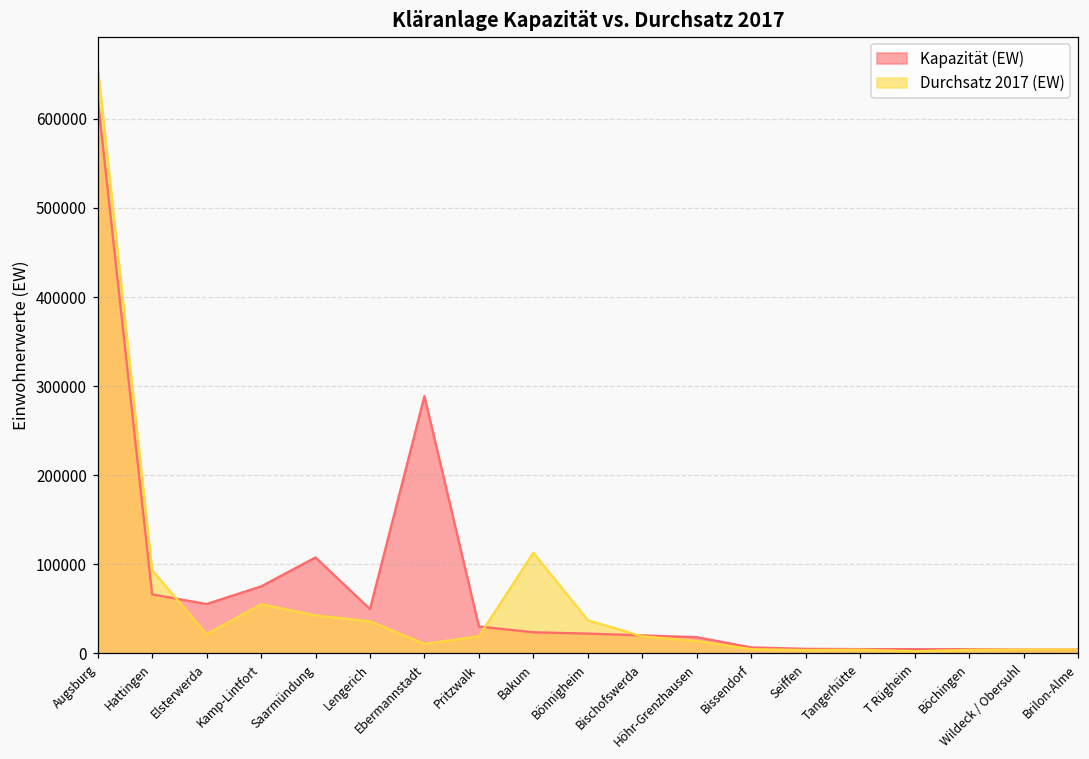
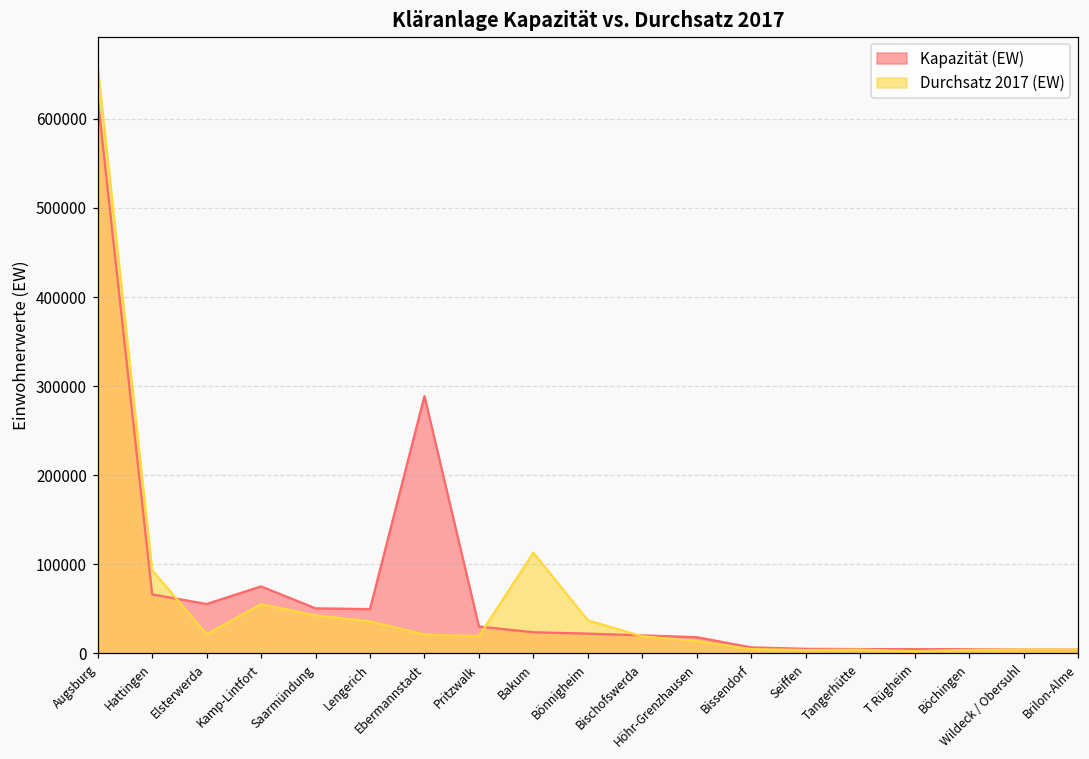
  {
    "Kapazität (EW)": {
      "Augsburg": 620000,
      "Hattingen": 70000,
      "Elsterwerda": 60000,
      "Kamp-Lintfort": 80000,
-     "Saarmündung": 110000,
+     "Saarmündung": 50000,
      "Lengerich": 50000,
      "Ebermannstadt": 290000,
      "Pritzwalk": 30000,
      "Bakum": 20000,
      "Bönnigheim": 20000,
      "Höhr-Grenzhausen": 20000
    },
    "Durchsatz 2017 (EW)": {
      "Augsburg": 660000,
      "Hattingen": 90000,
      "Elsterwerda": 20000,
      "Kamp-Lintfort": 60000,
      "Saarmündung": 40000,
      "Lengerich": 40000,
-     "Ebermannstadt": 10000,
+     "Ebermannstadt": 20000,
      "Pritzwalk": 20000,
      "Bakum": 110000,
      "Bönnigheim": 40000,
      "Höhr-Grenzhausen": 10000
    }
  }
